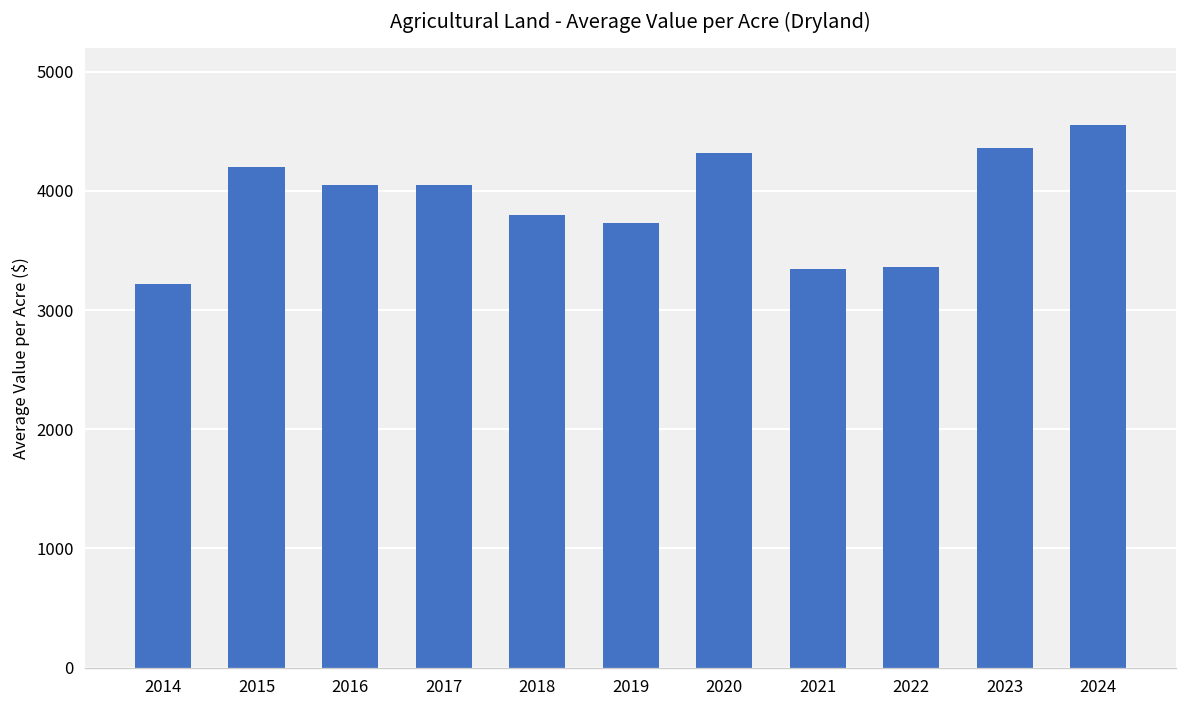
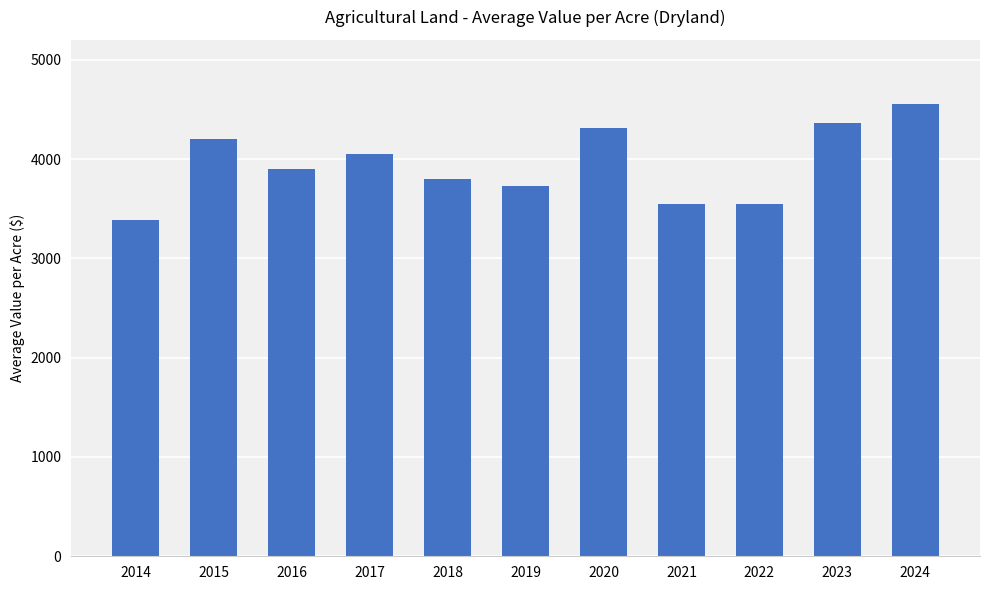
  {
-   "2014": 3200,
+   "2014": 3400,
    "2015": 4200,
-   "2016": 4000,
+   "2016": 3900,
    "2017": 4000,
    "2018": 3800,
    "2019": 3700,
    "2020": 4300,
-   "2021": 3300,
-   "2022": 3400,
+   "2021": 3500,
+   "2022": 3500,
    "2023": 4400,
    "2024": 4600
  }
